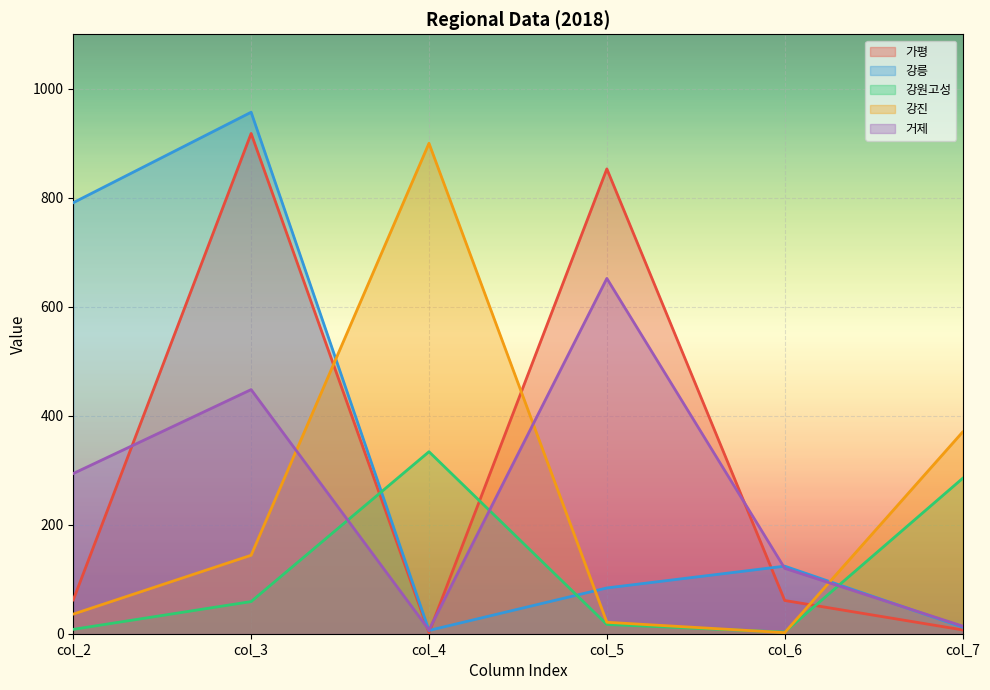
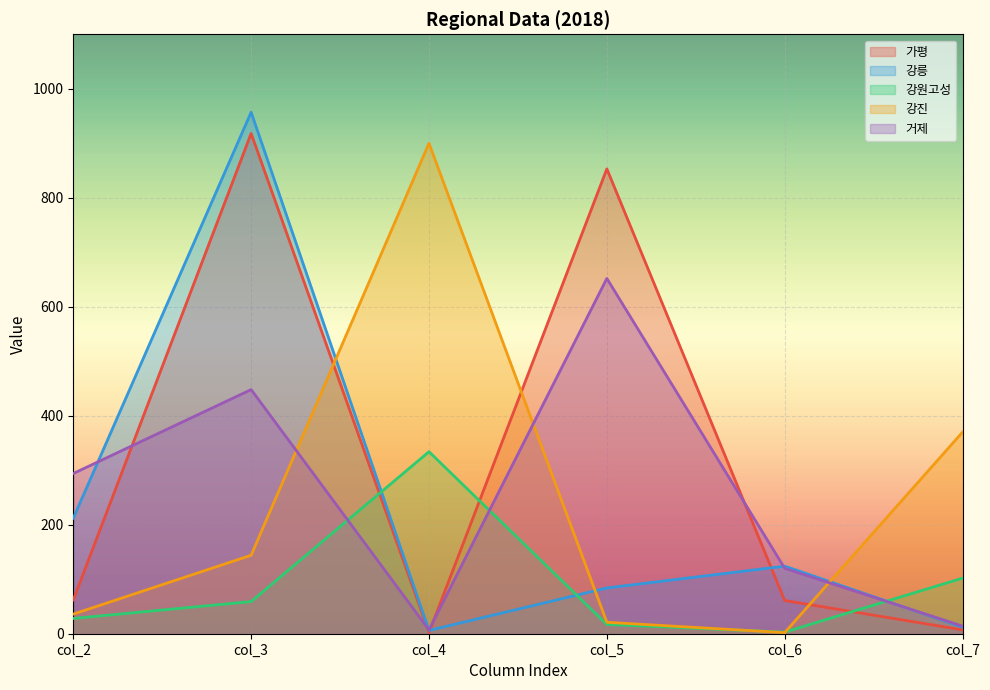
  {
    "강릉": {
-     "col_2": 790,
+     "col_2": 210,
      "col_3": 960,
      "col_5": 80
    },
    "강원고성": {
-     "col_2": 10,
+     "col_2": 30,
      "col_3": 60,
      "col_4": 330,
-     "col_7": 290
+     "col_7": 100
    },
    "거제": {
      "col_2": 290,
      "col_3": 450,
      "col_5": 650
    }
  }
